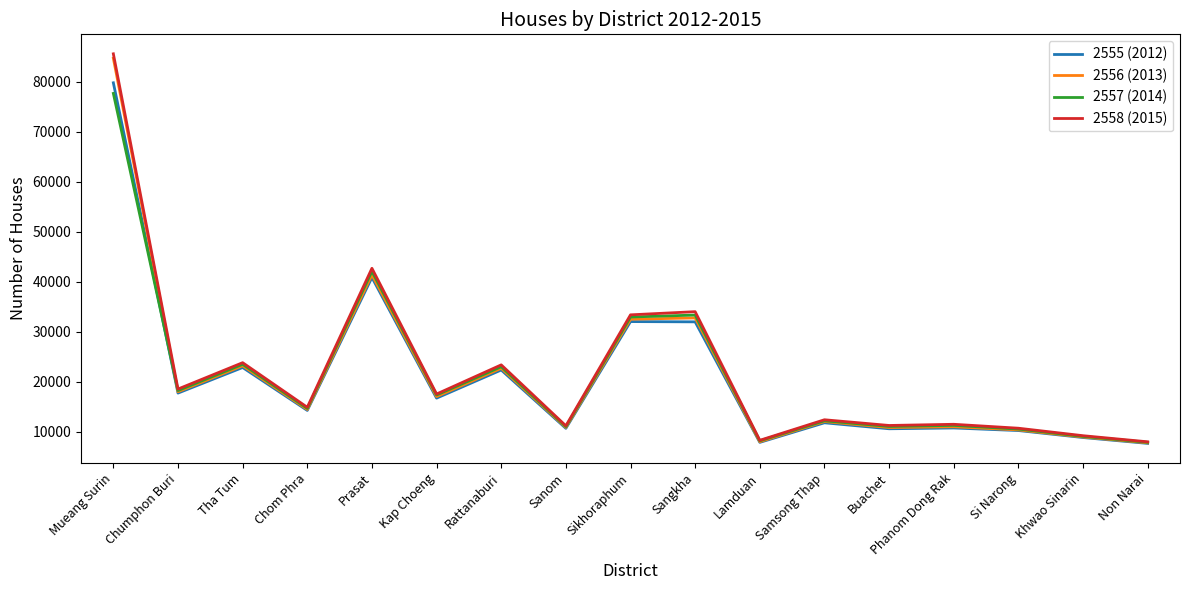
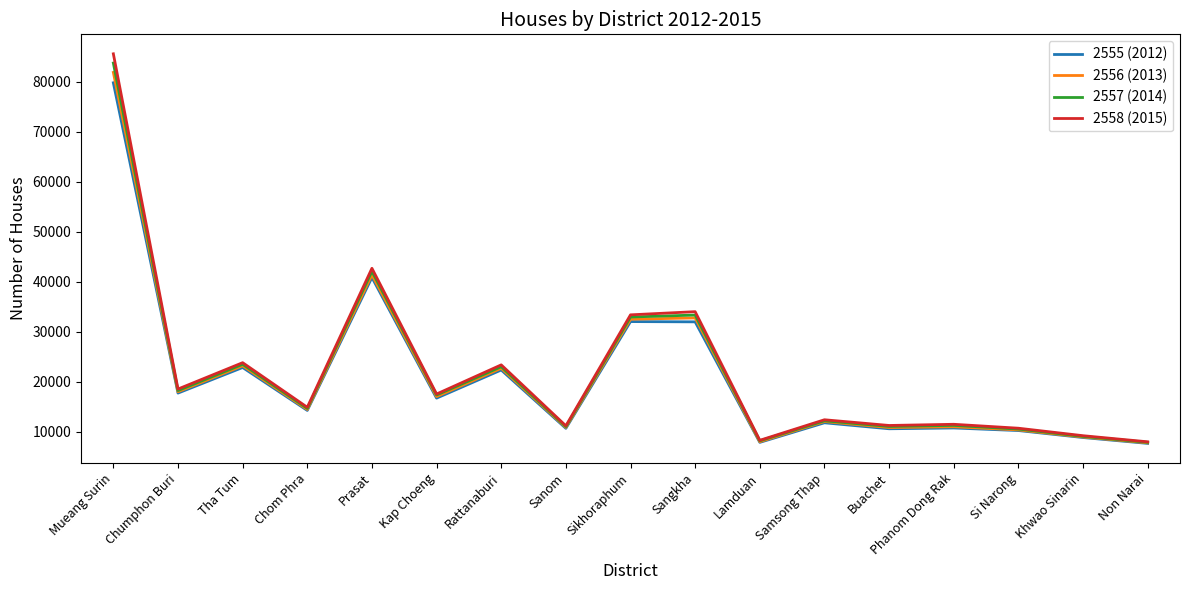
  {
    "2555 (2012)": {
      "Mueang Surin": 80000,
      "Prasat": 41000,
      "Sangkha": 32000
    },
    "2556 (2013)": {
-     "Mueang Surin": 85000,
+     "Mueang Surin": 82000,
      "Prasat": 41000,
      "Sangkha": 33000
    },
    "2557 (2014)": {
-     "Mueang Surin": 78000,
+     "Mueang Surin": 84000,
      "Prasat": 42000,
      "Sangkha": 33000
    },
    "2558 (2015)": {
      "Mueang Surin": 86000,
      "Prasat": 43000,
      "Sangkha": 34000
    }
  }
